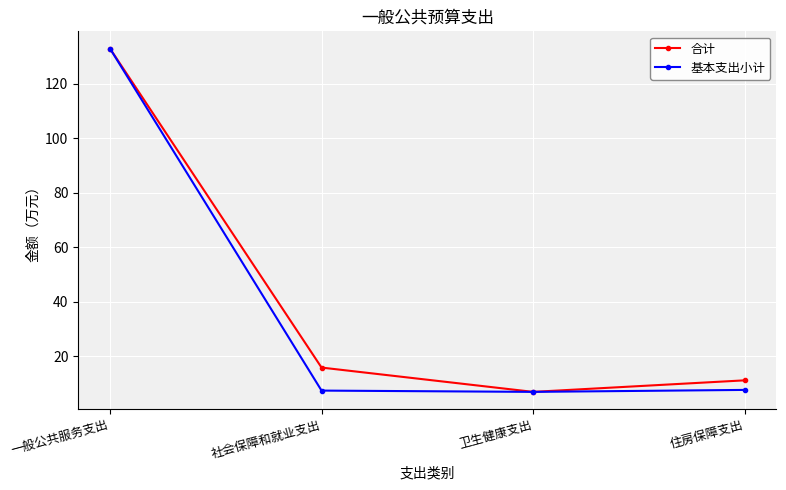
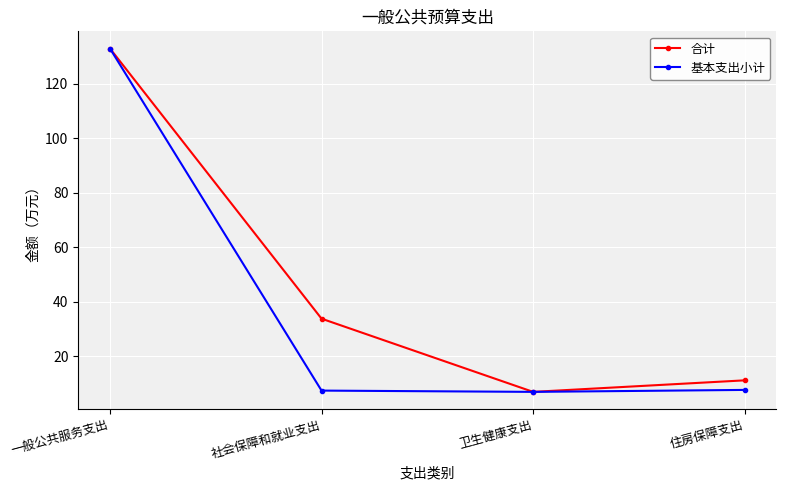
  {
    "合计": {
-     "社会保障和就业支出": 16,
+     "社会保障和就业支出": 34,
      "住房保障支出": 11
    },
    "基本支出小计": {
      "社会保障和就业支出": 7,
      "住房保障支出": 8
    }
  }
